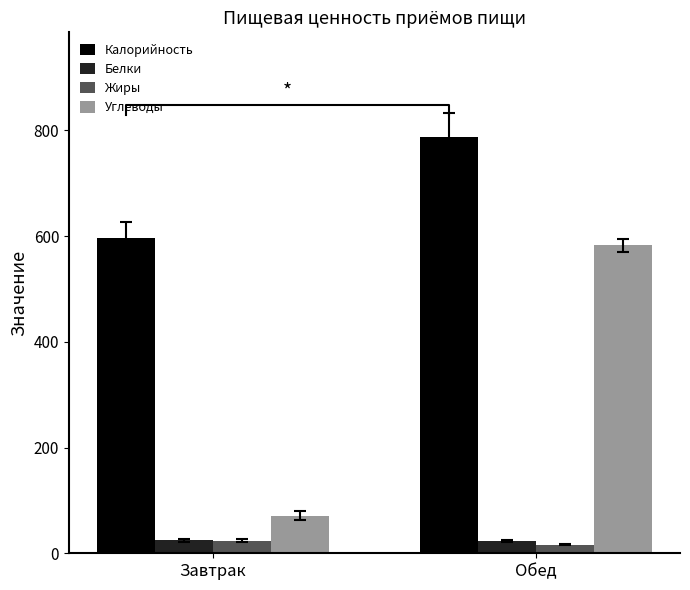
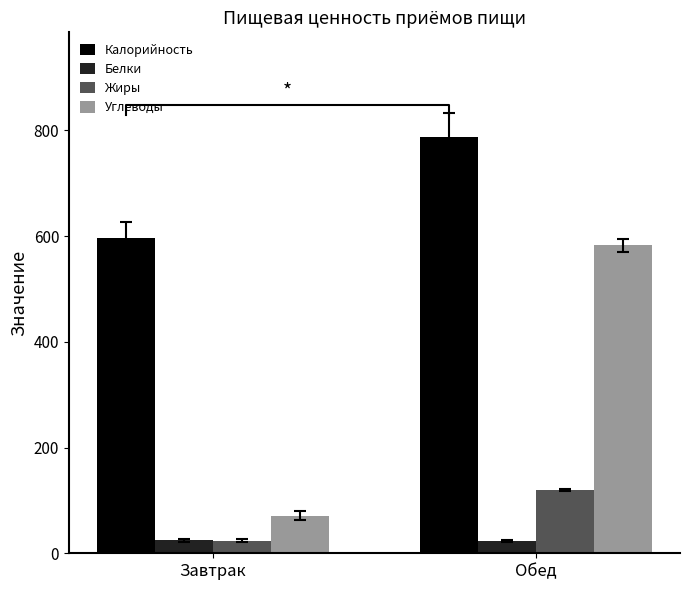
  {
    "Жиры": {
      "Завтрак": 20,
-     "Обед": 20
+     "Обед": 120
    },
    "Углеводы": {
      "Завтрак": 70,
      "Обед": 580
    }
  }
